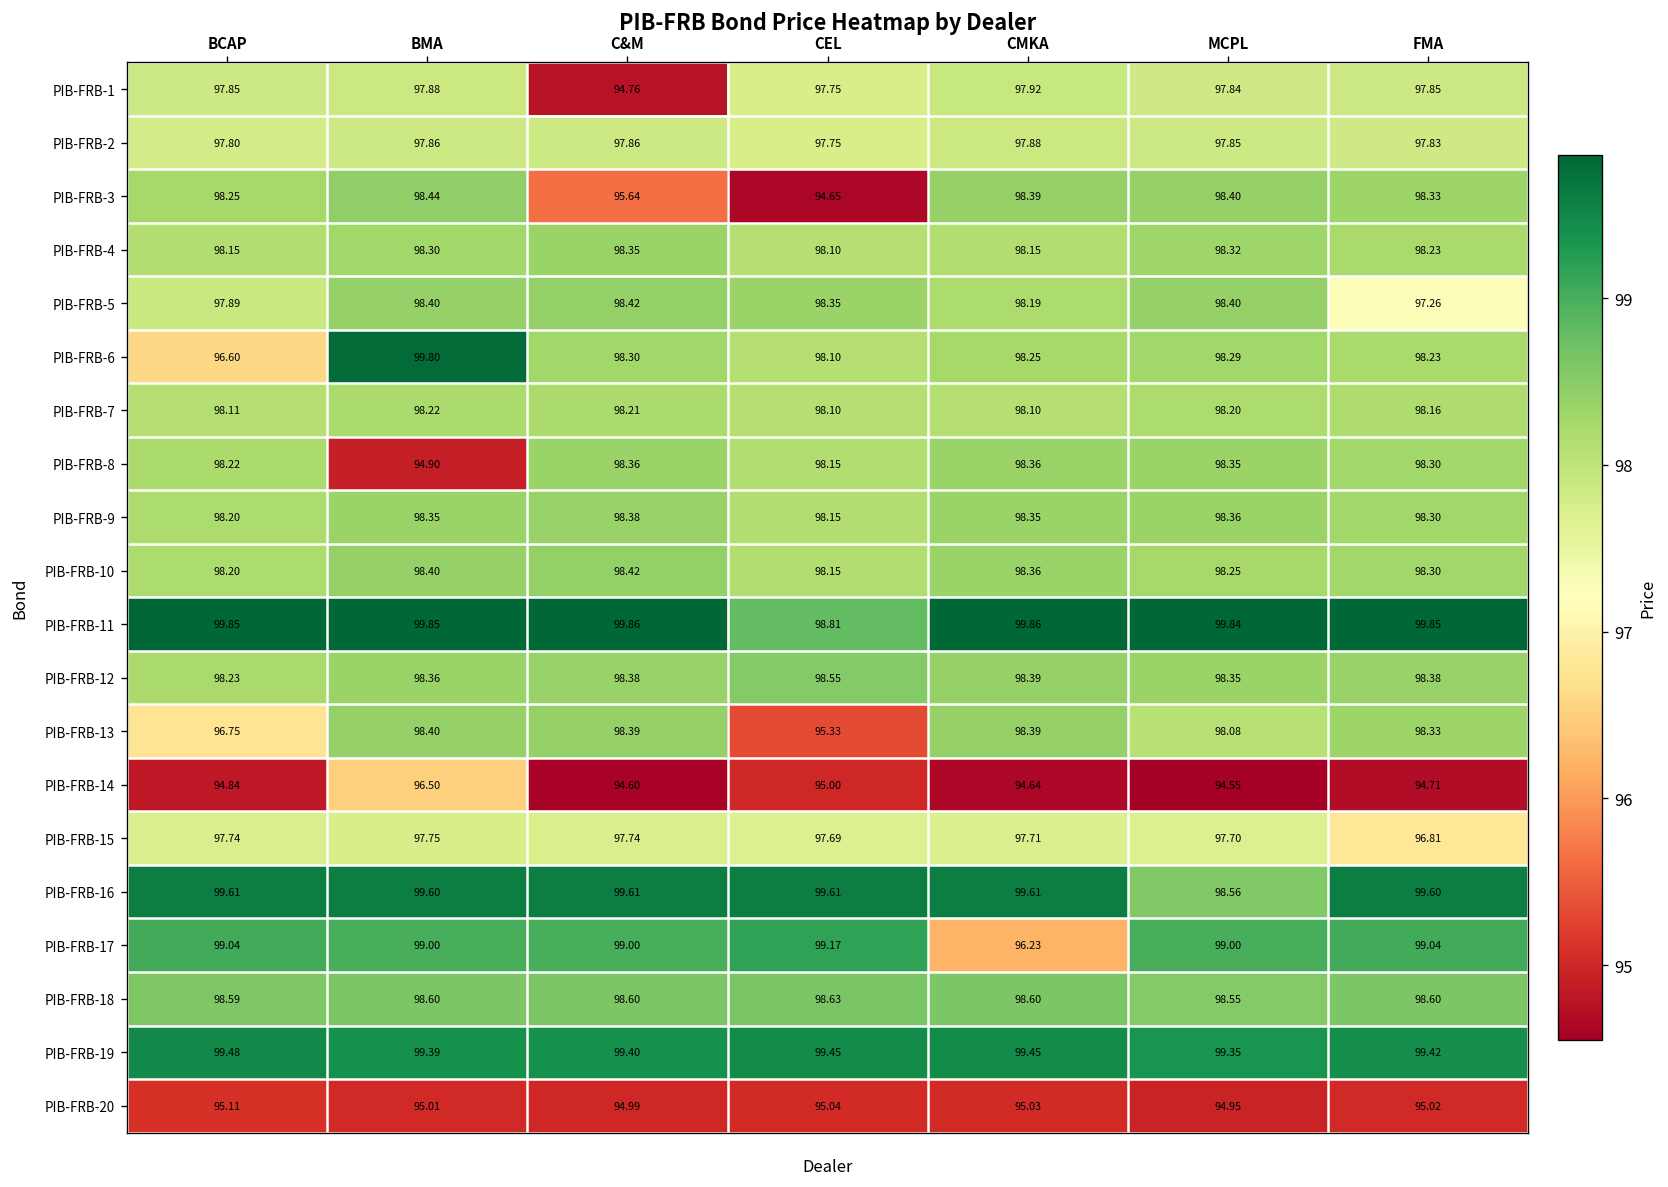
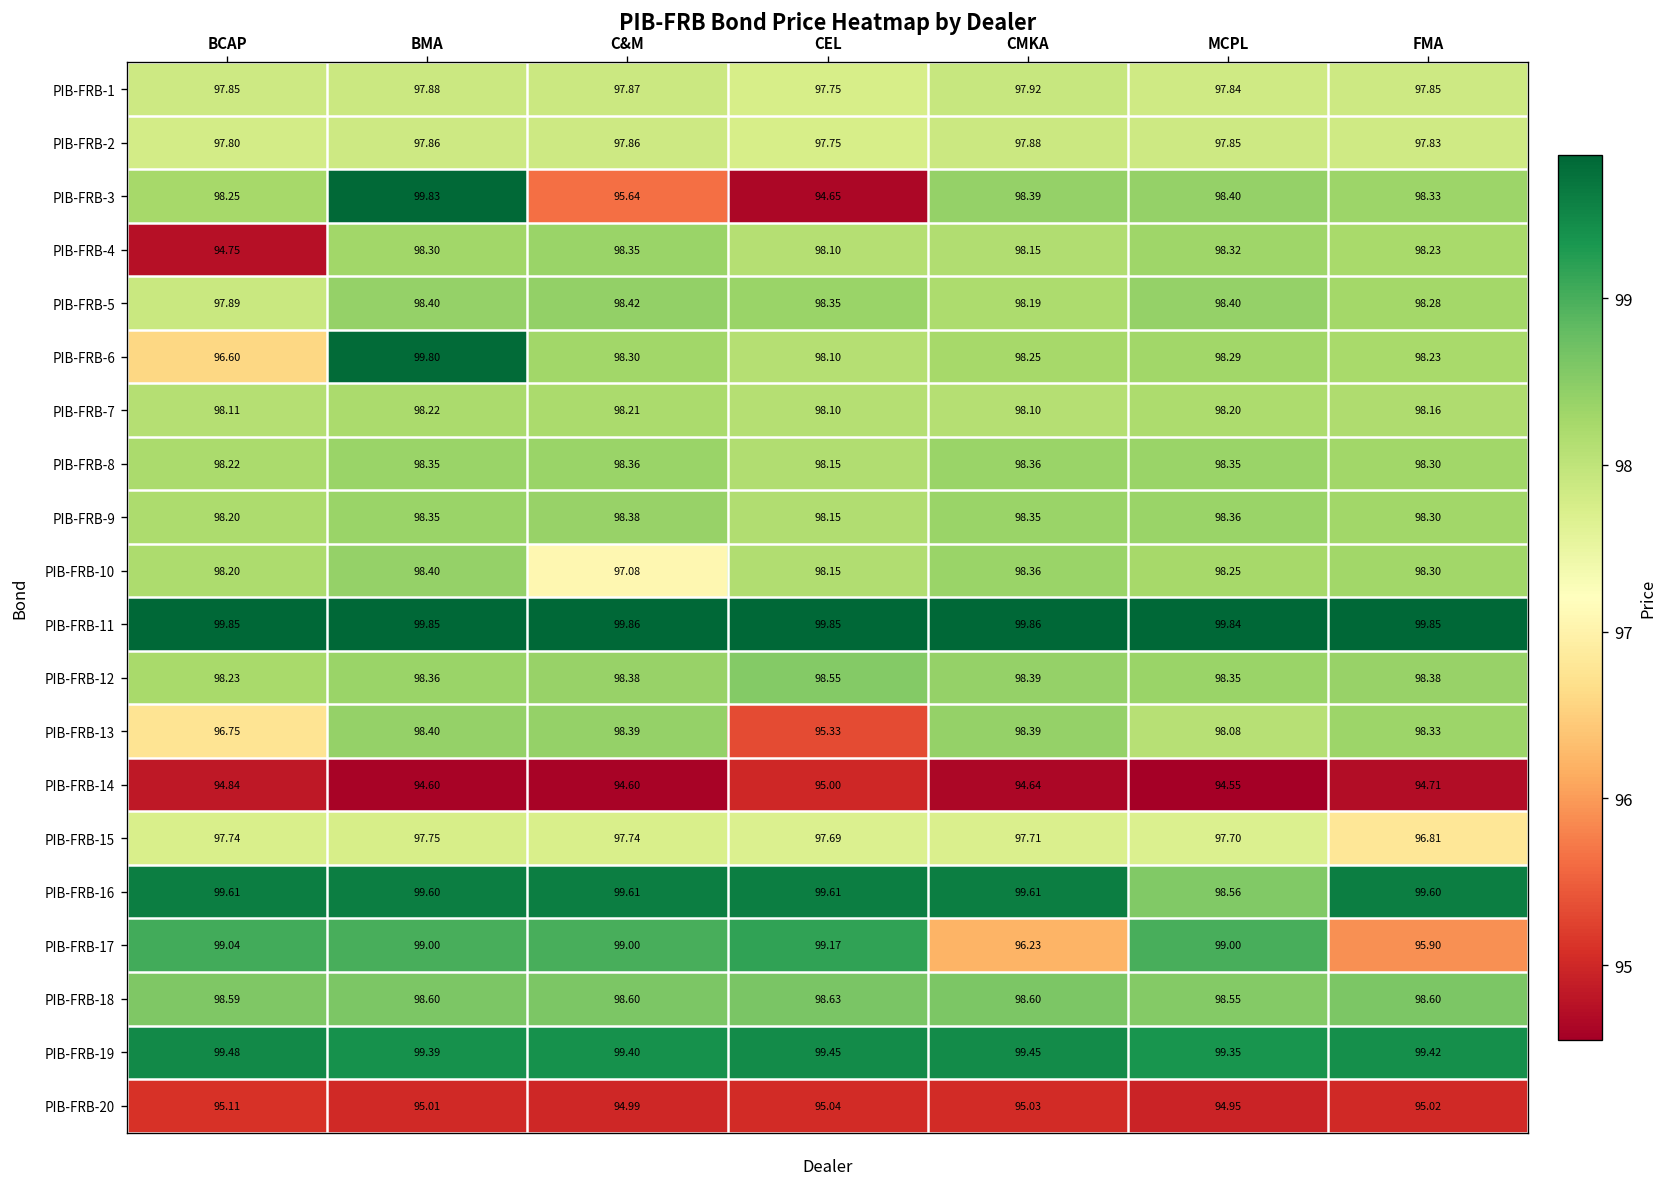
  {
    "PIB-FRB-1": {
      "BCAP": 97.85,
      "BMA": 97.88,
-     "C&M": 94.76,
+     "C&M": 97.87,
      "CEL": 97.75,
      "CMKA": 97.92,
      "MCPL": 97.84,
      "FMA": 97.85
    },
    "PIB-FRB-2": {
      "BCAP": 97.80,
      "BMA": 97.86,
      "C&M": 97.86,
      "CEL": 97.75,
      "CMKA": 97.88,
      "MCPL": 97.85,
      "FMA": 97.83
    },
    "PIB-FRB-3": {
      "BCAP": 98.25,
-     "BMA": 98.44,
+     "BMA": 99.83,
      "C&M": 95.64,
      "CEL": 94.65,
      "CMKA": 98.39,
      "MCPL": 98.40,
      "FMA": 98.33
    },
    "PIB-FRB-4": {
-     "BCAP": 98.15,
+     "BCAP": 94.75,
      "BMA": 98.30,
      "C&M": 98.35,
      "CEL": 98.10,
      "CMKA": 98.15,
      "MCPL": 98.32,
      "FMA": 98.23
    },
    "PIB-FRB-5": {
      "BCAP": 97.89,
      "BMA": 98.40,
      "C&M": 98.42,
      "CEL": 98.35,
      "CMKA": 98.19,
      "MCPL": 98.40,
-     "FMA": 97.26
+     "FMA": 98.28
    },
    "PIB-FRB-6": {
      "BCAP": 96.60,
      "BMA": 99.80,
      "C&M": 98.30,
      "CEL": 98.10,
      "CMKA": 98.25,
      "MCPL": 98.29,
      "FMA": 98.23
    },
    "PIB-FRB-7": {
      "BCAP": 98.11,
      "BMA": 98.22,
      "C&M": 98.21,
      "CEL": 98.10,
      "CMKA": 98.10,
      "MCPL": 98.20,
      "FMA": 98.16
    },
    "PIB-FRB-8": {
      "BCAP": 98.22,
-     "BMA": 94.90,
+     "BMA": 98.35,
      "C&M": 98.36,
      "CEL": 98.15,
      "CMKA": 98.36,
      "MCPL": 98.35,
      "FMA": 98.30
    },
    "PIB-FRB-9": {
      "BCAP": 98.20,
      "BMA": 98.35,
      "C&M": 98.38,
      "CEL": 98.15,
      "CMKA": 98.35,
      "MCPL": 98.36,
      "FMA": 98.30
    },
    "PIB-FRB-10": {
      "BCAP": 98.20,
      "BMA": 98.40,
-     "C&M": 98.42,
+     "C&M": 97.08,
      "CEL": 98.15,
      "CMKA": 98.36,
      "MCPL": 98.25,
      "FMA": 98.30
    },
    "PIB-FRB-11": {
      "BCAP": 99.85,
      "BMA": 99.85,
      "C&M": 99.86,
-     "CEL": 98.81,
+     "CEL": 99.85,
      "CMKA": 99.86,
      "MCPL": 99.84,
      "FMA": 99.85
    },
    "PIB-FRB-12": {
      "BCAP": 98.23,
      "BMA": 98.36,
      "C&M": 98.38,
      "CEL": 98.55,
      "CMKA": 98.39,
      "MCPL": 98.35,
      "FMA": 98.38
    },
    "PIB-FRB-13": {
      "BCAP": 96.75,
      "BMA": 98.40,
      "C&M": 98.39,
      "CEL": 95.33,
      "CMKA": 98.39,
      "MCPL": 98.08,
      "FMA": 98.33
    },
    "PIB-FRB-14": {
      "BCAP": 94.84,
-     "BMA": 96.50,
+     "BMA": 94.60,
      "C&M": 94.60,
      "CEL": 95.00,
      "CMKA": 94.64,
      "MCPL": 94.55,
      "FMA": 94.71
    },
    "PIB-FRB-15": {
      "BCAP": 97.74,
      "BMA": 97.75,
      "C&M": 97.74,
      "CEL": 97.69,
      "CMKA": 97.71,
      "MCPL": 97.70,
      "FMA": 96.81
    },
    "PIB-FRB-16": {
      "BCAP": 99.61,
      "BMA": 99.60,
      "C&M": 99.61,
      "CEL": 99.61,
      "CMKA": 99.61,
      "MCPL": 98.56,
      "FMA": 99.60
    },
    "PIB-FRB-17": {
      "BCAP": 99.04,
      "BMA": 99.00,
      "C&M": 99.00,
      "CEL": 99.17,
      "CMKA": 96.23,
      "MCPL": 99.00,
-     "FMA": 99.04
+     "FMA": 95.90
    },
    "PIB-FRB-18": {
      "BCAP": 98.59,
      "BMA": 98.60,
      "C&M": 98.60,
      "CEL": 98.63,
      "CMKA": 98.60,
      "MCPL": 98.55,
      "FMA": 98.60
    },
    "PIB-FRB-19": {
      "BCAP": 99.48,
      "BMA": 99.39,
      "C&M": 99.40,
      "CEL": 99.45,
      "CMKA": 99.45,
      "MCPL": 99.35,
      "FMA": 99.42
    },
    "PIB-FRB-20": {
      "BCAP": 95.11,
      "BMA": 95.01,
      "C&M": 94.99,
      "CEL": 95.04,
      "CMKA": 95.03,
      "MCPL": 94.95,
      "FMA": 95.02
    }
  }
